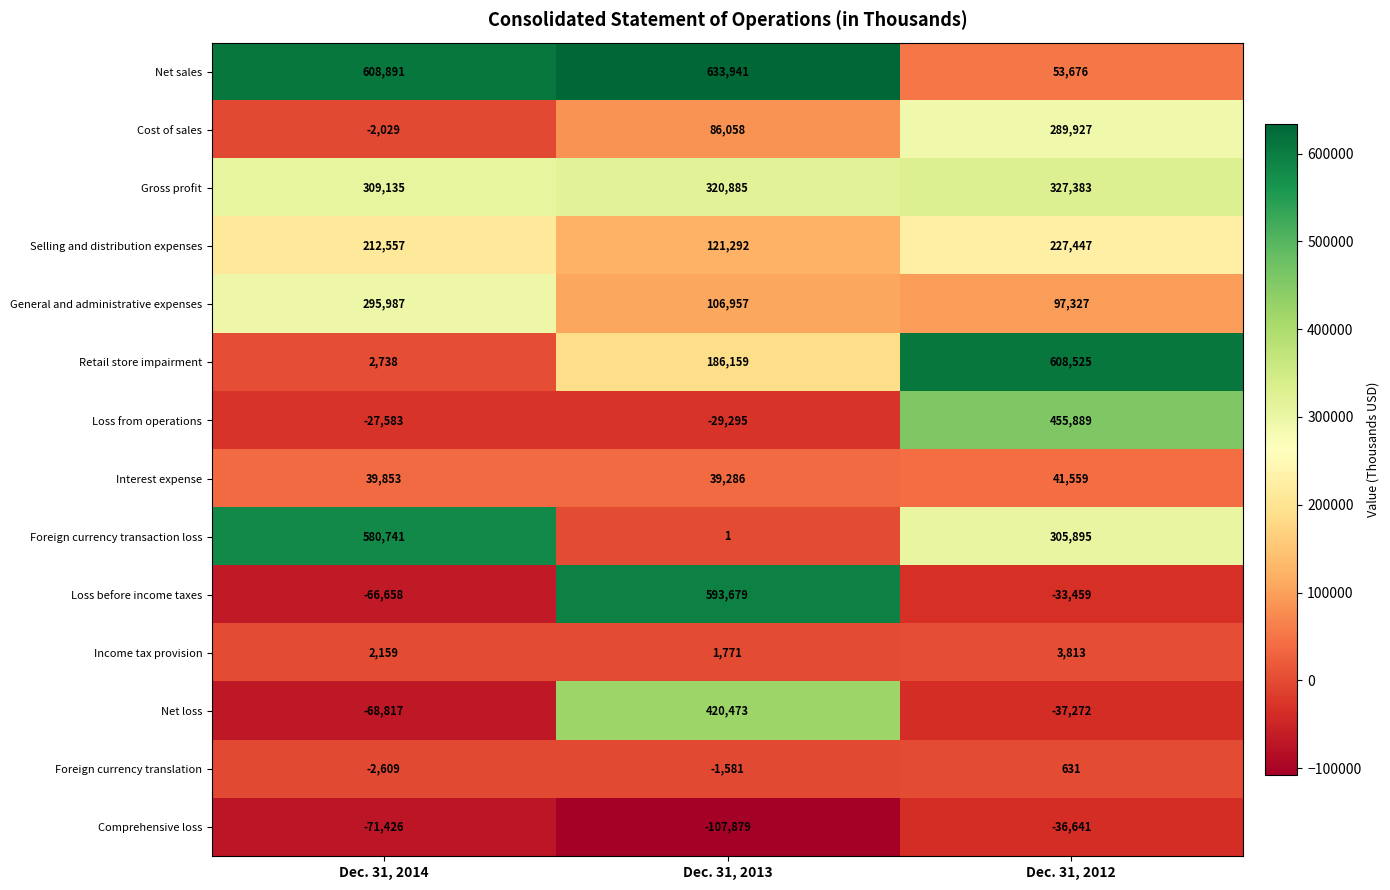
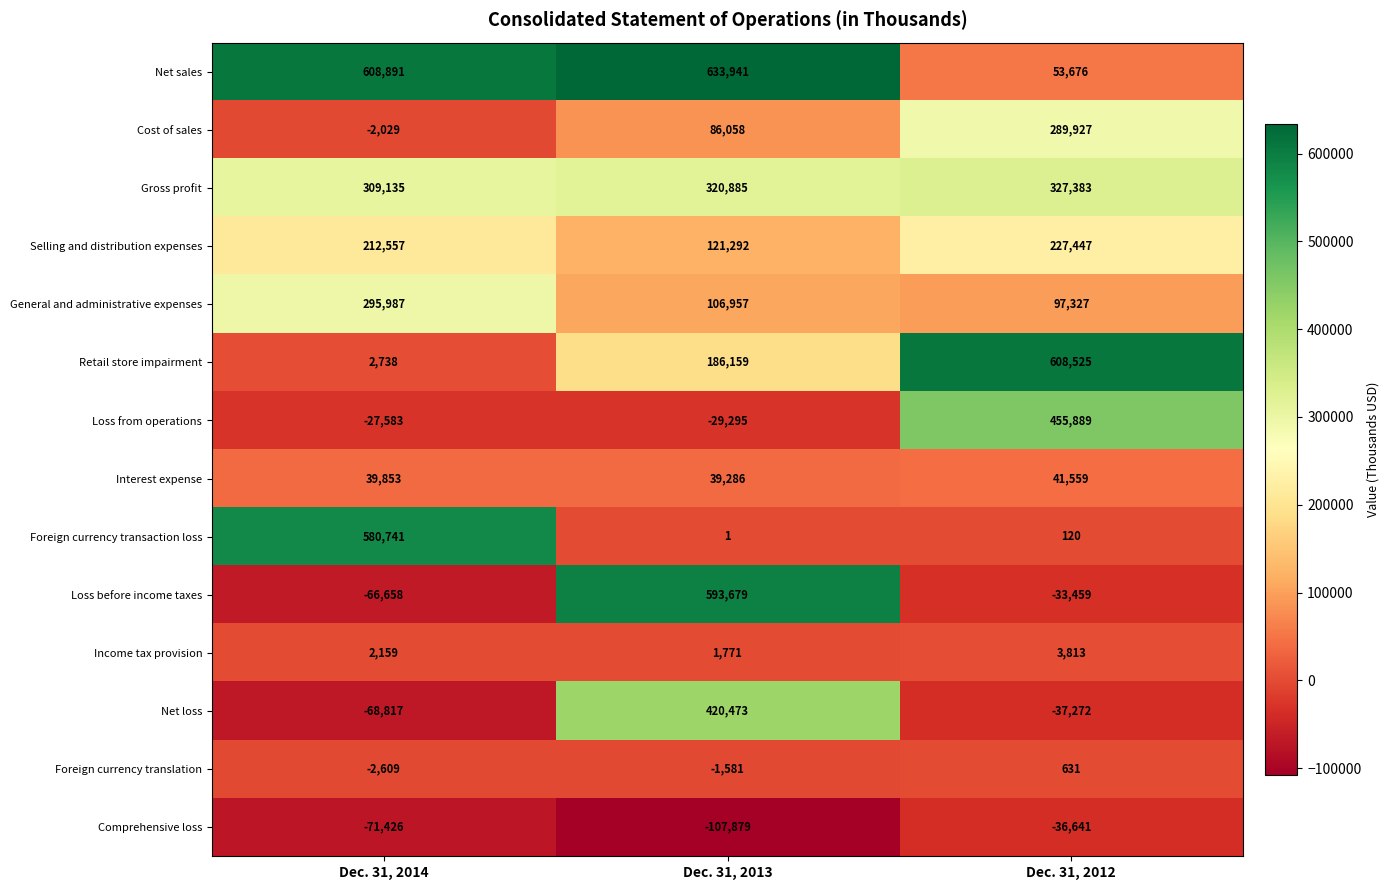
  {
    "Net sales": {
      "Dec. 31, 2014": "608,891",
      "Dec. 31, 2013": "633,941",
      "Dec. 31, 2012": "53,676"
    },
    "Cost of sales": {
      "Dec. 31, 2014": "-2,029",
      "Dec. 31, 2013": "86,058",
      "Dec. 31, 2012": "289,927"
    },
    "Gross profit": {
      "Dec. 31, 2014": "309,135",
      "Dec. 31, 2013": "320,885",
      "Dec. 31, 2012": "327,383"
    },
    "Selling and distribution expenses": {
      "Dec. 31, 2014": "212,557",
      "Dec. 31, 2013": "121,292",
      "Dec. 31, 2012": "227,447"
    },
    "General and administrative expenses": {
      "Dec. 31, 2014": "295,987",
      "Dec. 31, 2013": "106,957",
      "Dec. 31, 2012": "97,327"
    },
    "Retail store impairment": {
      "Dec. 31, 2014": "2,738",
      "Dec. 31, 2013": "186,159",
      "Dec. 31, 2012": "608,525"
    },
    "Loss from operations": {
      "Dec. 31, 2014": "-27,583",
      "Dec. 31, 2013": "-29,295",
      "Dec. 31, 2012": "455,889"
    },
    "Interest expense": {
      "Dec. 31, 2014": "39,853",
      "Dec. 31, 2013": "39,286",
      "Dec. 31, 2012": "41,559"
    },
    "Foreign currency transaction loss": {
      "Dec. 31, 2014": "580,741",
      "Dec. 31, 2013": "1",
-     "Dec. 31, 2012": "305,895"
+     "Dec. 31, 2012": "120"
    },
    "Loss before income taxes": {
      "Dec. 31, 2014": "-66,658",
      "Dec. 31, 2013": "593,679",
      "Dec. 31, 2012": "-33,459"
    },
    "Income tax provision": {
      "Dec. 31, 2014": "2,159",
      "Dec. 31, 2013": "1,771",
      "Dec. 31, 2012": "3,813"
    },
    "Net loss": {
      "Dec. 31, 2014": "-68,817",
      "Dec. 31, 2013": "420,473",
      "Dec. 31, 2012": "-37,272"
    },
    "Foreign currency translation": {
      "Dec. 31, 2014": "-2,609",
      "Dec. 31, 2013": "-1,581",
      "Dec. 31, 2012": "631"
    },
    "Comprehensive loss": {
      "Dec. 31, 2014": "-71,426",
      "Dec. 31, 2013": "-107,879",
      "Dec. 31, 2012": "-36,641"
    }
  }
